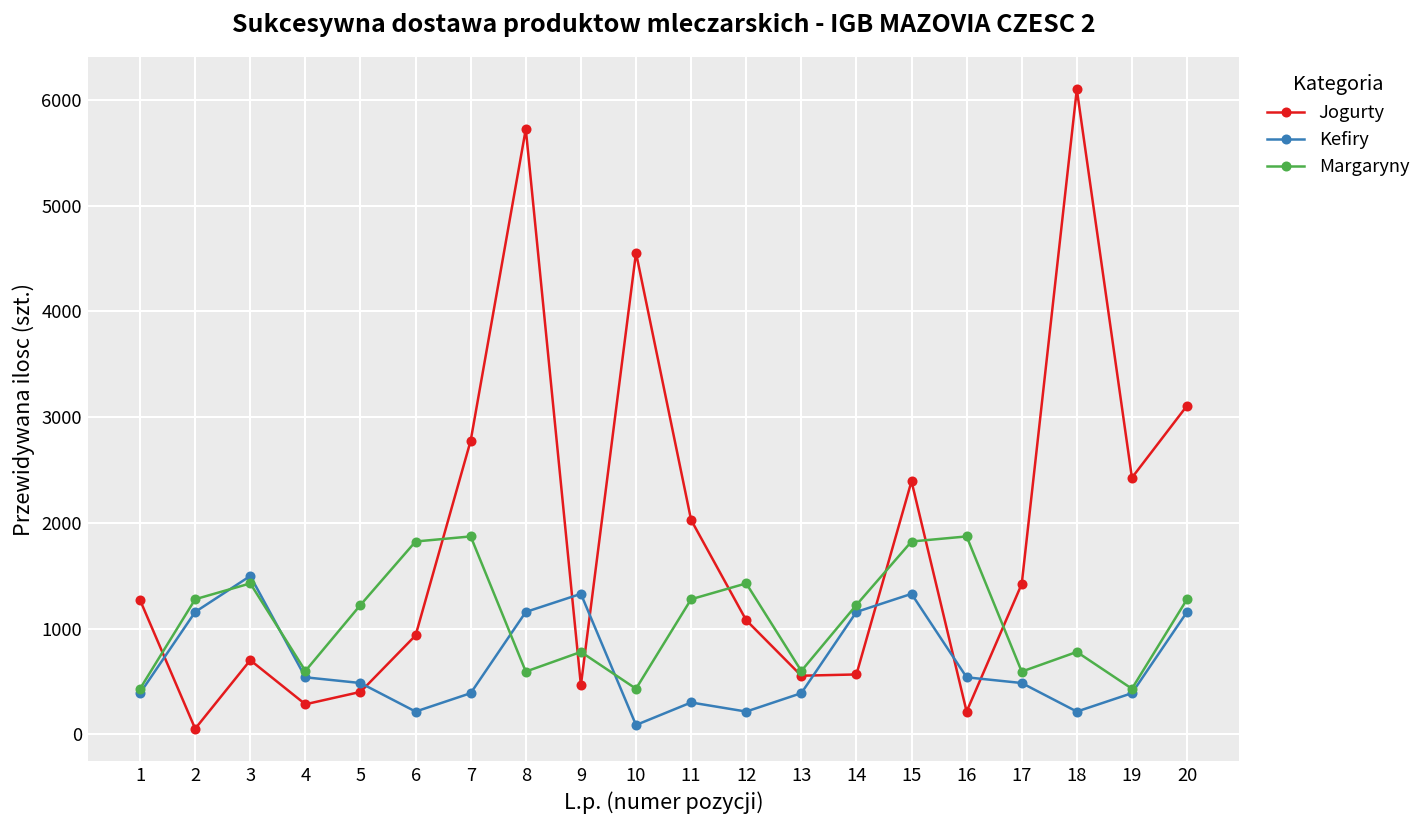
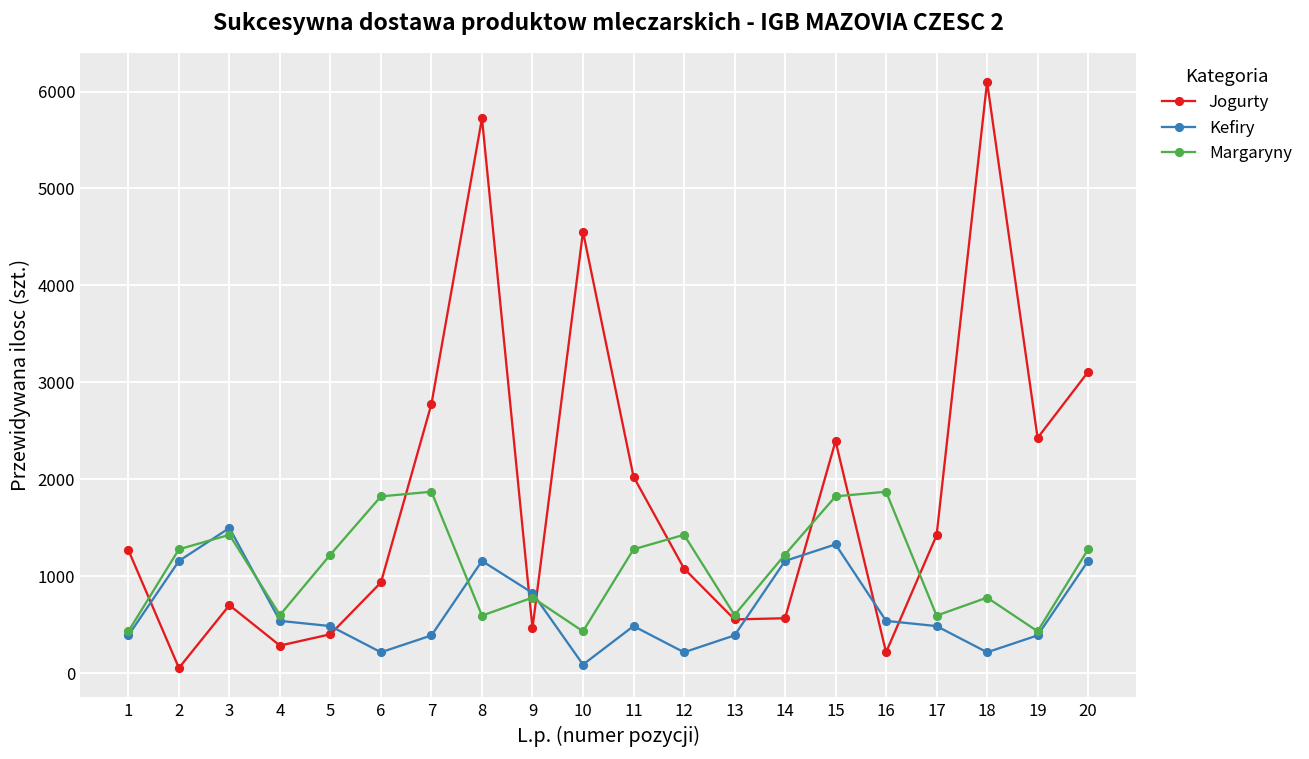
  {
    "Jogurty": {
      "1": 1300,
      "2": 100,
      "3": 700,
      "4": 300,
      "5": 400,
      "6": 900,
      "7": 2800,
      "8": 5700,
      "9": 500,
      "10": 4600,
      "11": 2000,
      "12": 1100,
      "13": 600,
      "14": 600,
      "15": 2400,
      "16": 200,
      "17": 1400,
      "18": 6100,
      "19": 2400,
      "20": 3100
    },
    "Kefiry": {
      "1": 400,
      "2": 1200,
      "3": 1500,
      "4": 500,
      "5": 500,
      "6": 200,
      "7": 400,
      "8": 1200,
-     "9": 1300,
+     "9": 800,
      "10": 100,
-     "11": 300,
+     "11": 500,
      "12": 200,
      "13": 400,
      "14": 1200,
      "15": 1300,
      "16": 500,
      "17": 500,
      "18": 200,
      "19": 400,
      "20": 1200
    },
    "Margaryny": {
      "1": 400,
      "2": 1300,
      "3": 1400,
      "4": 600,
      "5": 1200,
      "6": 1800,
      "7": 1900,
      "8": 600,
      "9": 800,
      "10": 400,
      "11": 1300,
      "12": 1400,
      "13": 600,
      "14": 1200,
      "15": 1800,
      "16": 1900,
      "17": 600,
      "18": 800,
      "19": 400,
      "20": 1300
    }
  }
